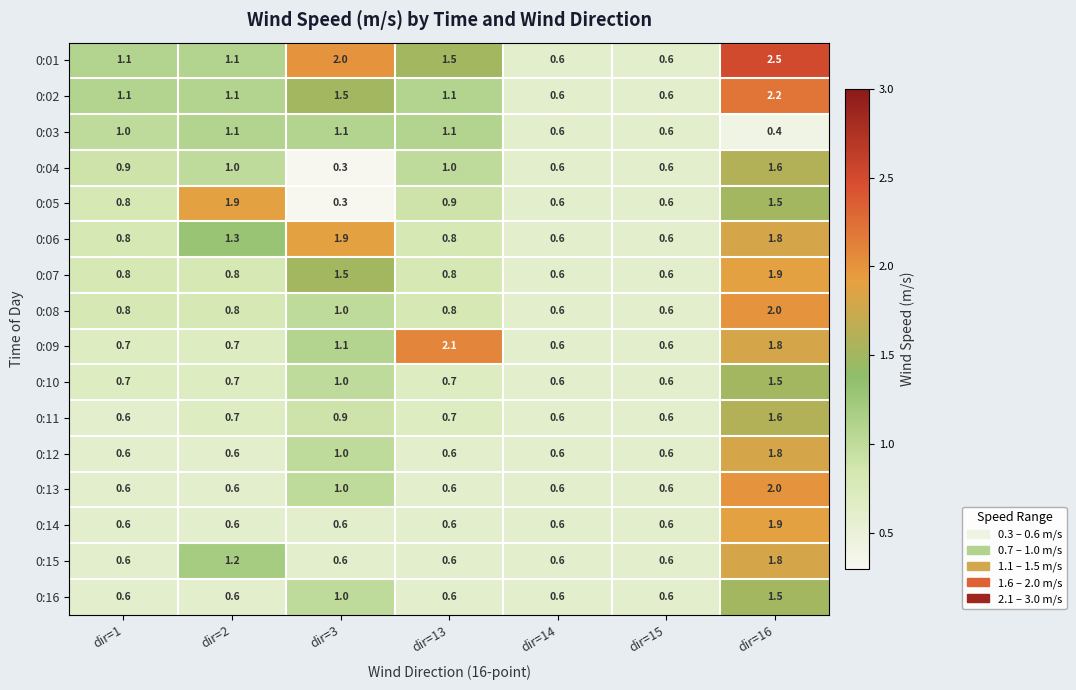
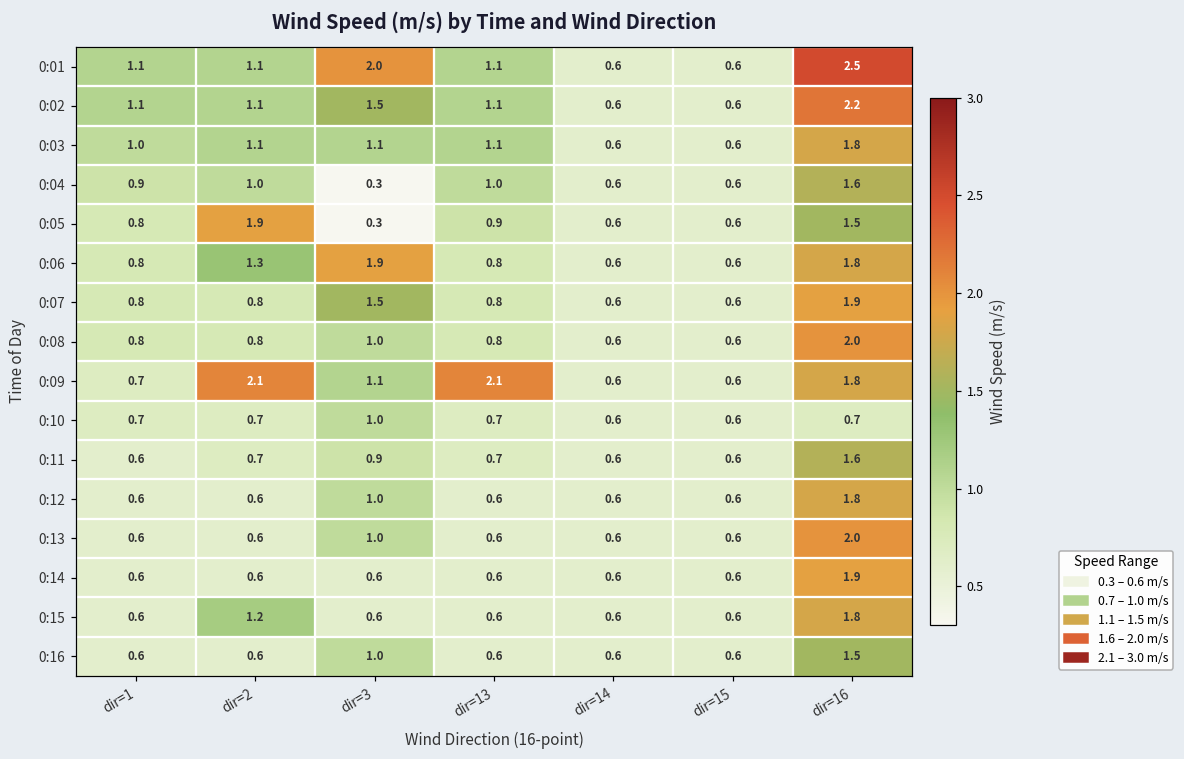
  {
    "0:01": {
      "dir=1": 1.1,
      "dir=2": 1.1,
      "dir=3": 2.0,
-     "dir=13": 1.5,
+     "dir=13": 1.1,
      "dir=14": 0.6,
      "dir=15": 0.6,
      "dir=16": 2.5
    },
    "0:02": {
      "dir=1": 1.1,
      "dir=2": 1.1,
      "dir=3": 1.5,
      "dir=13": 1.1,
      "dir=14": 0.6,
      "dir=15": 0.6,
      "dir=16": 2.2
    },
    "0:03": {
      "dir=1": 1.0,
      "dir=2": 1.1,
      "dir=3": 1.1,
      "dir=13": 1.1,
      "dir=14": 0.6,
      "dir=15": 0.6,
-     "dir=16": 0.4
+     "dir=16": 1.8
    },
    "0:04": {
      "dir=1": 0.9,
      "dir=2": 1.0,
      "dir=3": 0.3,
      "dir=13": 1.0,
      "dir=14": 0.6,
      "dir=15": 0.6,
      "dir=16": 1.6
    },
    "0:05": {
      "dir=1": 0.8,
      "dir=2": 1.9,
      "dir=3": 0.3,
      "dir=13": 0.9,
      "dir=14": 0.6,
      "dir=15": 0.6,
      "dir=16": 1.5
    },
    "0:06": {
      "dir=1": 0.8,
      "dir=2": 1.3,
      "dir=3": 1.9,
      "dir=13": 0.8,
      "dir=14": 0.6,
      "dir=15": 0.6,
      "dir=16": 1.8
    },
    "0:07": {
      "dir=1": 0.8,
      "dir=2": 0.8,
      "dir=3": 1.5,
      "dir=13": 0.8,
      "dir=14": 0.6,
      "dir=15": 0.6,
      "dir=16": 1.9
    },
    "0:08": {
      "dir=1": 0.8,
      "dir=2": 0.8,
      "dir=3": 1.0,
      "dir=13": 0.8,
      "dir=14": 0.6,
      "dir=15": 0.6,
      "dir=16": 2.0
    },
    "0:09": {
      "dir=1": 0.7,
-     "dir=2": 0.7,
+     "dir=2": 2.1,
      "dir=3": 1.1,
      "dir=13": 2.1,
      "dir=14": 0.6,
      "dir=15": 0.6,
      "dir=16": 1.8
    },
    "0:10": {
      "dir=1": 0.7,
      "dir=2": 0.7,
      "dir=3": 1.0,
      "dir=13": 0.7,
      "dir=14": 0.6,
      "dir=15": 0.6,
-     "dir=16": 1.5
+     "dir=16": 0.7
    },
    "0:11": {
      "dir=1": 0.6,
      "dir=2": 0.7,
      "dir=3": 0.9,
      "dir=13": 0.7,
      "dir=14": 0.6,
      "dir=15": 0.6,
      "dir=16": 1.6
    },
    "0:12": {
      "dir=1": 0.6,
      "dir=2": 0.6,
      "dir=3": 1.0,
      "dir=13": 0.6,
      "dir=14": 0.6,
      "dir=15": 0.6,
      "dir=16": 1.8
    },
    "0:13": {
      "dir=1": 0.6,
      "dir=2": 0.6,
      "dir=3": 1.0,
      "dir=13": 0.6,
      "dir=14": 0.6,
      "dir=15": 0.6,
      "dir=16": 2.0
    },
    "0:14": {
      "dir=1": 0.6,
      "dir=2": 0.6,
      "dir=3": 0.6,
      "dir=13": 0.6,
      "dir=14": 0.6,
      "dir=15": 0.6,
      "dir=16": 1.9
    },
    "0:15": {
      "dir=1": 0.6,
      "dir=2": 1.2,
      "dir=3": 0.6,
      "dir=13": 0.6,
      "dir=14": 0.6,
      "dir=15": 0.6,
      "dir=16": 1.8
    },
    "0:16": {
      "dir=1": 0.6,
      "dir=2": 0.6,
      "dir=3": 1.0,
      "dir=13": 0.6,
      "dir=14": 0.6,
      "dir=15": 0.6,
      "dir=16": 1.5
    }
  }
